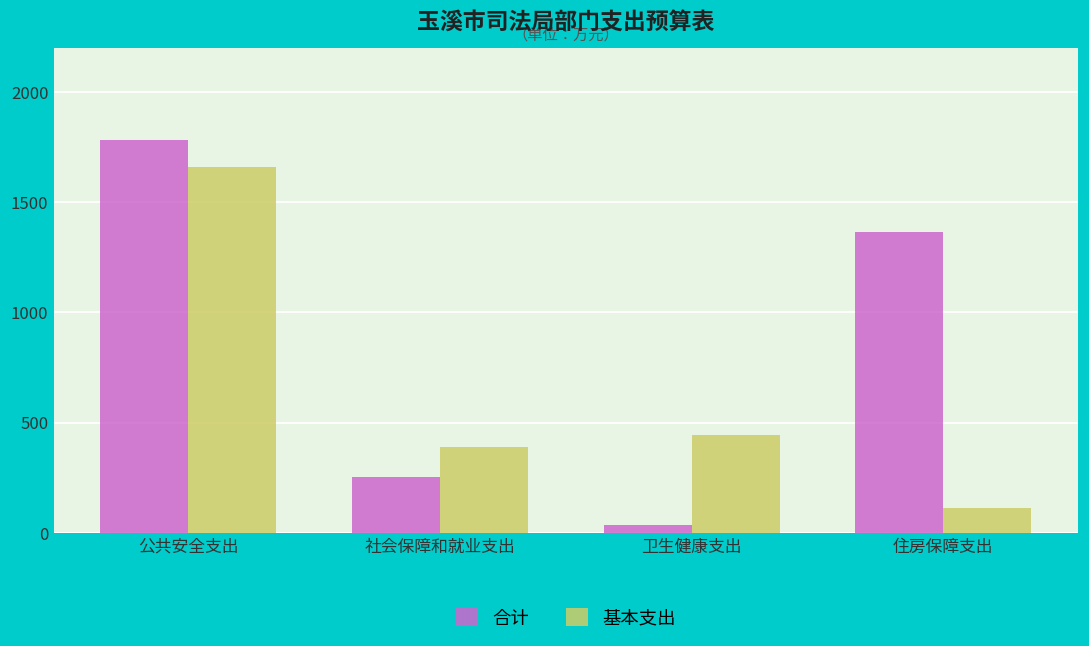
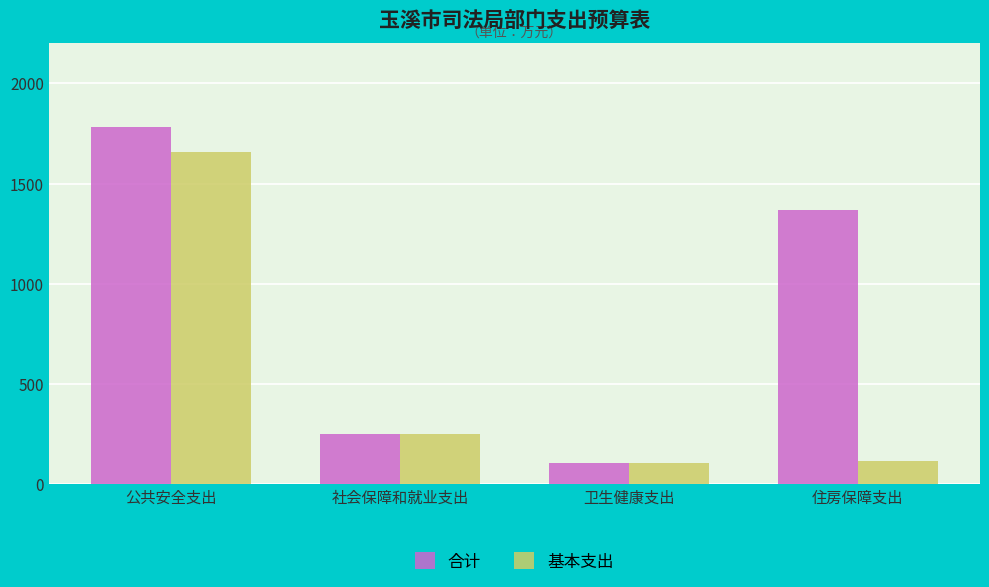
  {
    "合计": {
      "公共安全支出": 1780,
      "社会保障和就业支出": 250,
-     "卫生健康支出": 40,
+     "卫生健康支出": 100,
      "住房保障支出": 1370
    },
    "基本支出": {
      "公共安全支出": 1660,
-     "社会保障和就业支出": 390,
-     "卫生健康支出": 450,
+     "社会保障和就业支出": 250,
+     "卫生健康支出": 100,
      "住房保障支出": 110
    }
  }
